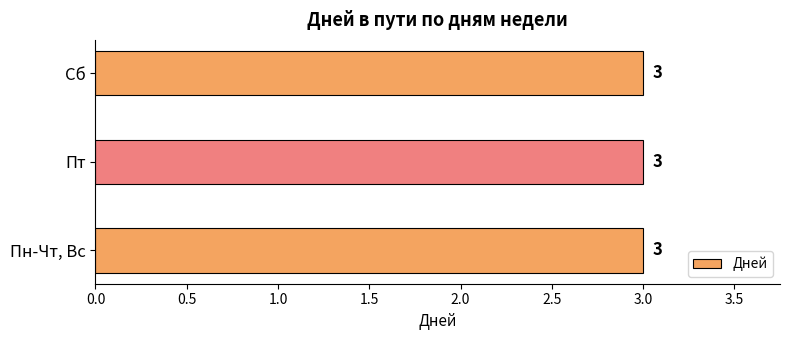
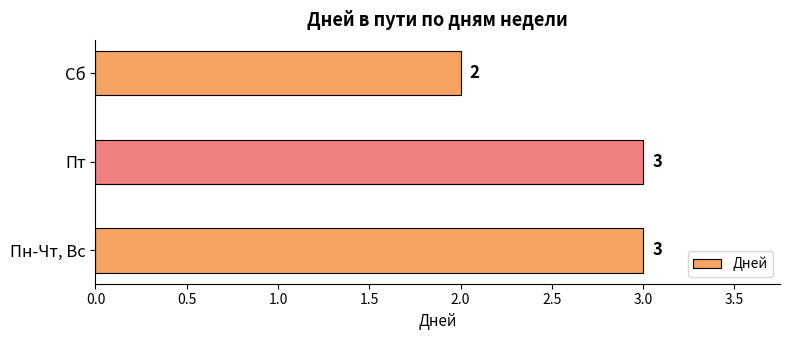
  {
-   "Сб": 3,
+   "Сб": 2,
    "Пт": 3,
    "Пн-Чт, Вс": 3
  }
